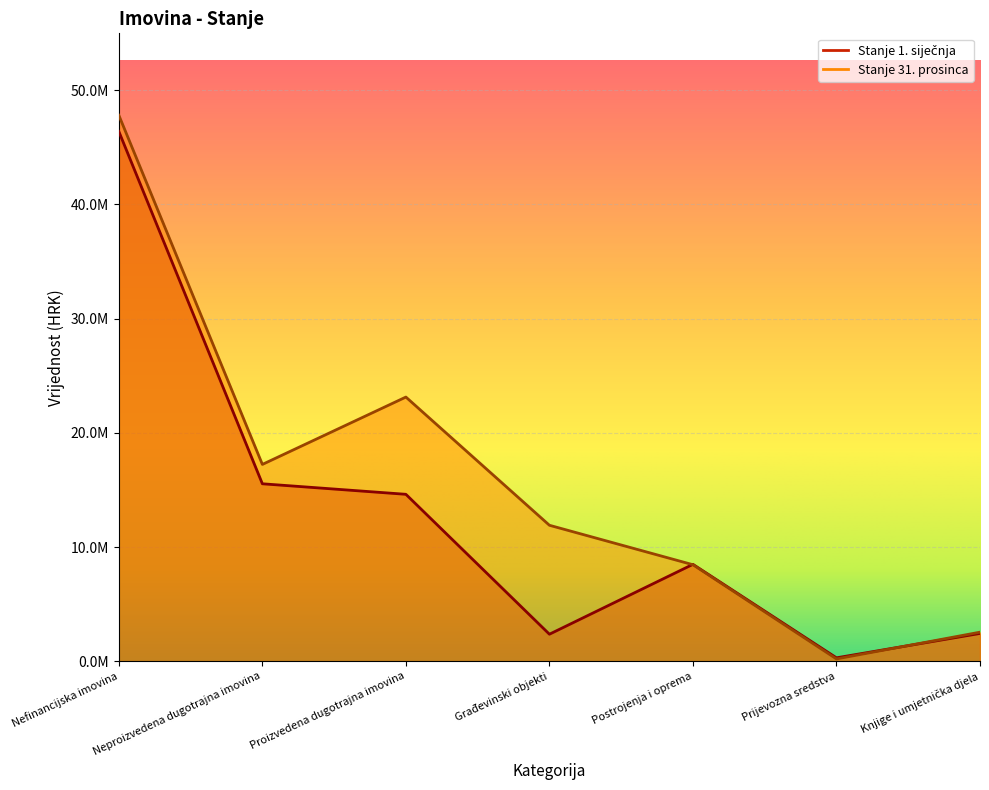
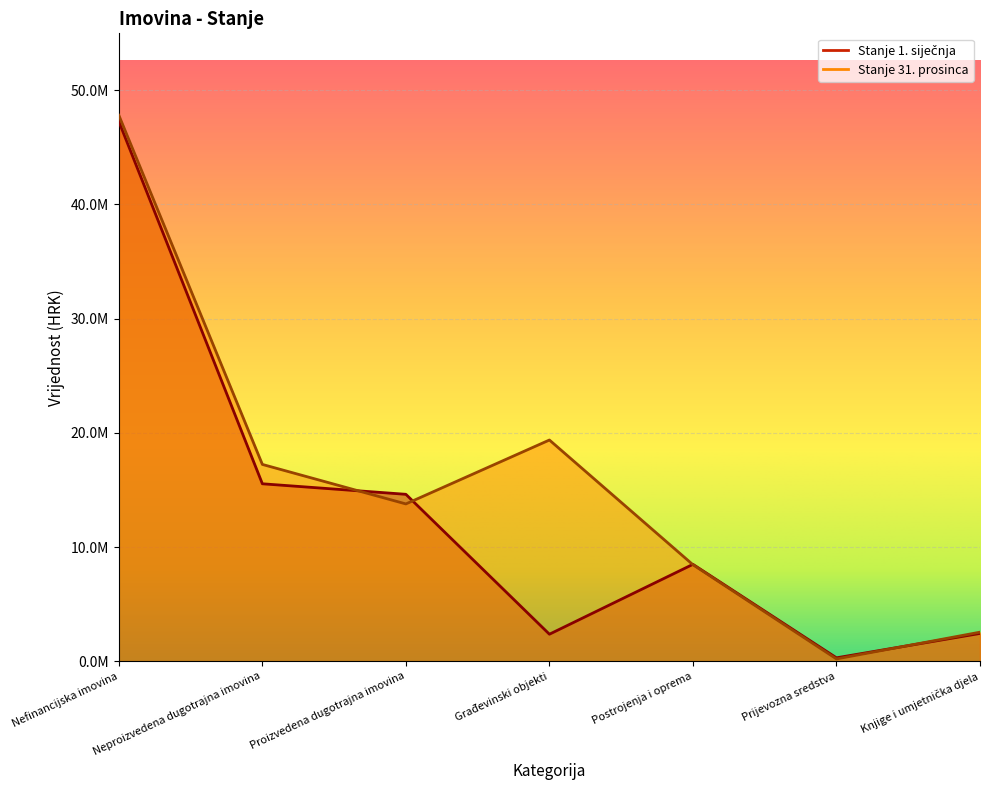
  {
    "Stanje 1. siječnja": {
-     "Nefinancijska imovina": 46400000,
+     "Nefinancijska imovina": 47300000,
      "Neproizvedena dugotrajna imovina": 15500000,
      "Proizvedena dugotrajna imovina": 14600000,
      "Građevinski objekti": 2400000
    },
    "Stanje 31. prosinca": {
      "Nefinancijska imovina": 47800000,
      "Neproizvedena dugotrajna imovina": 17200000,
-     "Proizvedena dugotrajna imovina": 23100000,
-     "Građevinski objekti": 11900000
+     "Proizvedena dugotrajna imovina": 13800000,
+     "Građevinski objekti": 19400000
    }
  }
